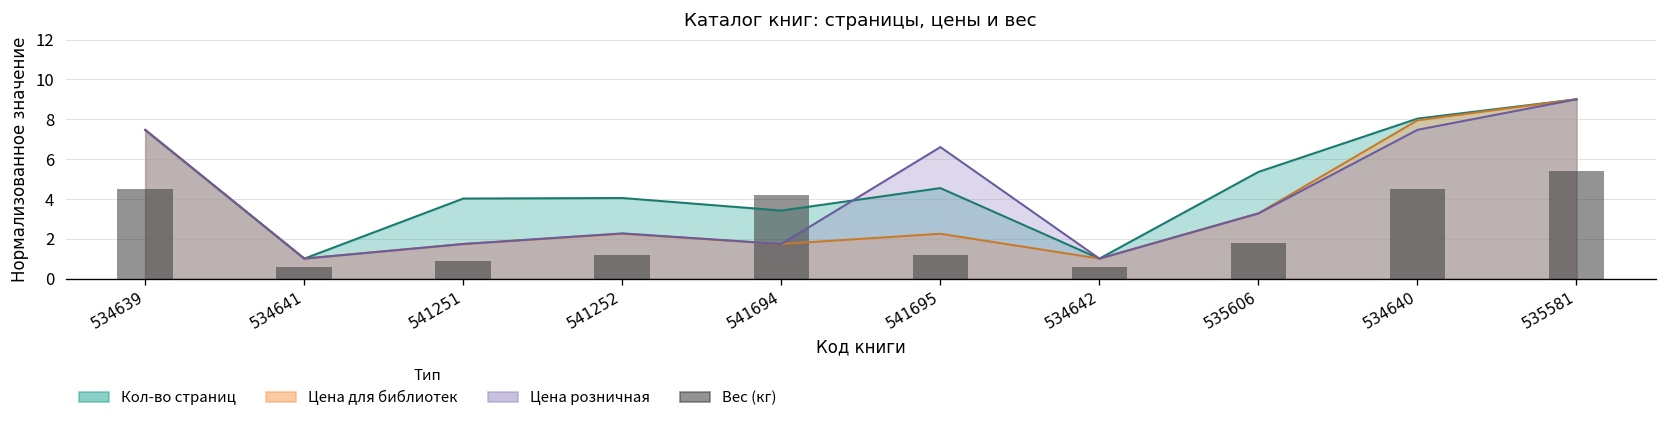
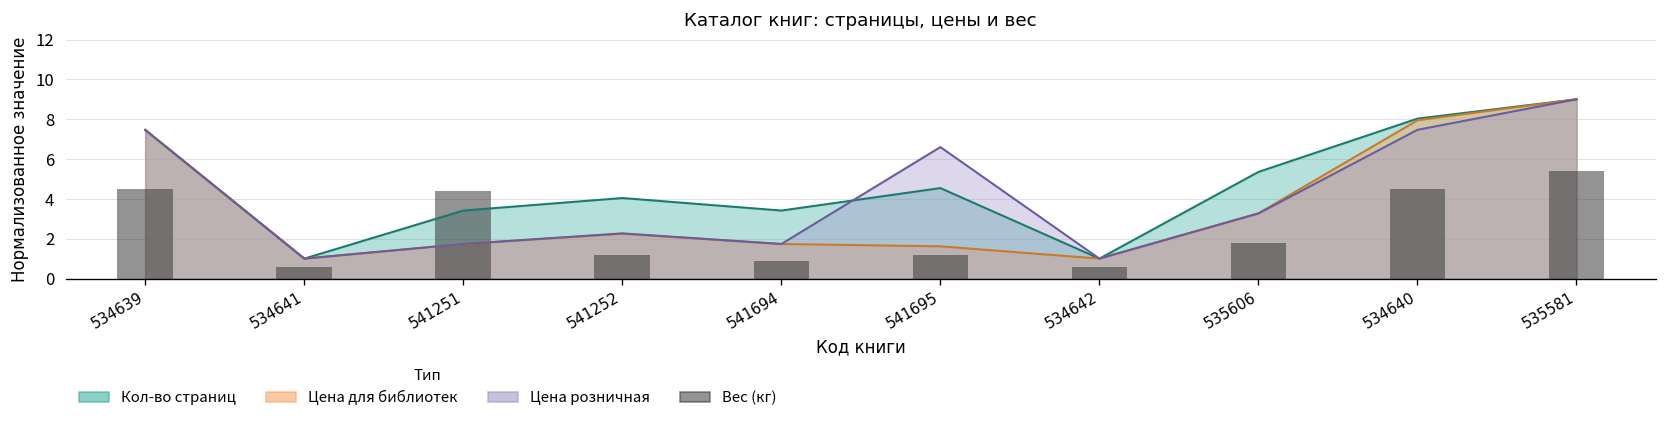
  {
    "Вес (кг)": {
      "534639": 4.5,
      "534641": 0.6,
-     "541251": 0.9,
+     "541251": 4.4,
      "541252": 1.2,
-     "541694": 4.2,
+     "541694": 0.9,
      "541695": 1.2,
      "534642": 0.6,
      "535606": 1.8,
      "534640": 4.5,
      "535581": 5.4
    },
    "Кол-во страниц": {
-     "541251": 4.0,
+     "541251": 3.4,
      "541252": 4.0,
      "541694": 3.4,
      "541695": 4.5,
      "535606": 5.4
    },
    "Цена для библиотек": {
-     "541695": 2.2
+     "541695": 1.6
    },
    "Цена розничная": {
      "541695": 6.6,
      "534640": 7.5
    }
  }
